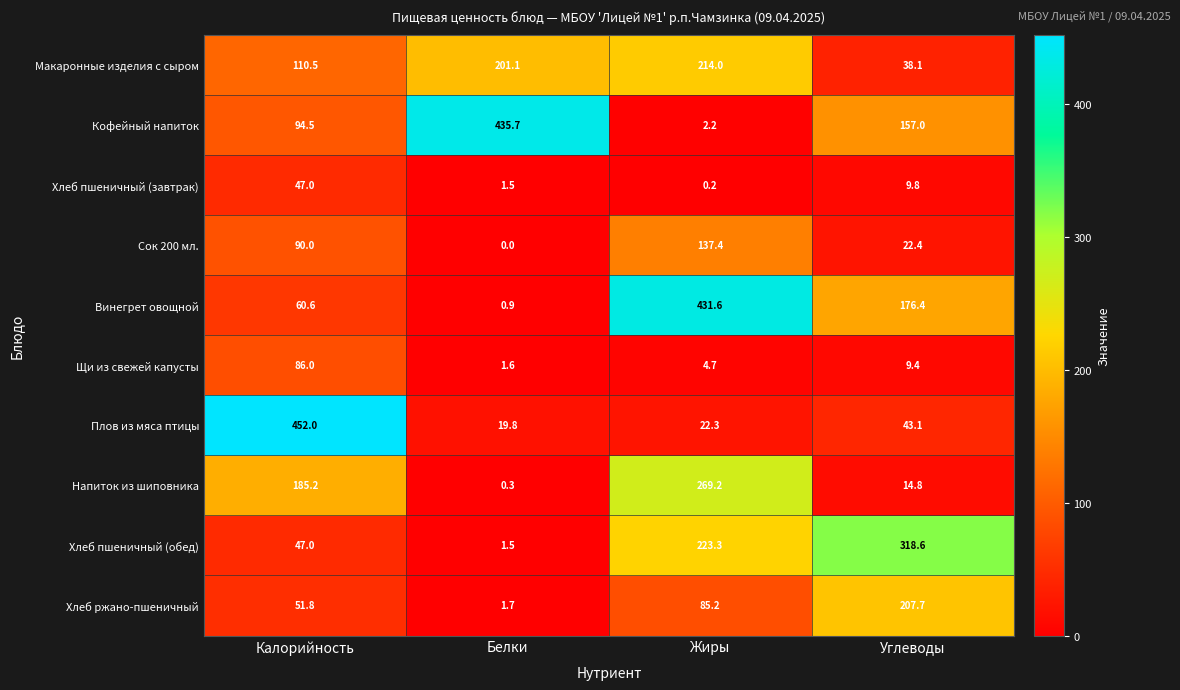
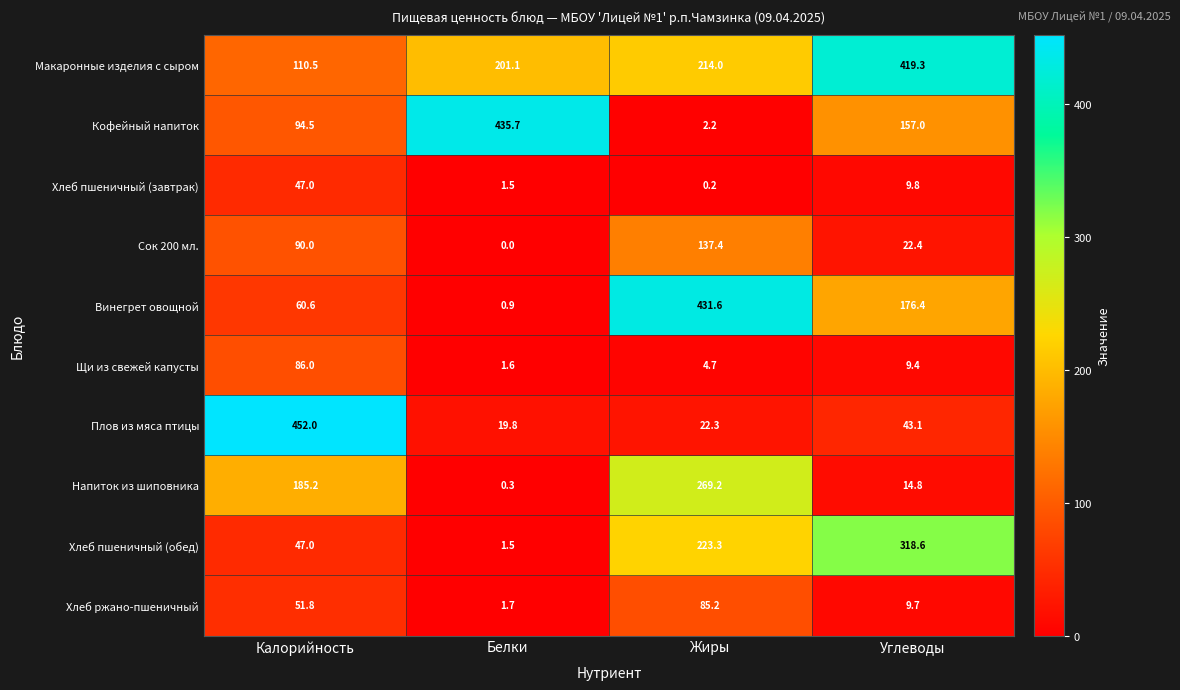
  {
    "Макаронные изделия с сыром": {
      "Калорийность": 110.5,
      "Белки": 201.1,
      "Жиры": 214.0,
-     "Углеводы": 38.1
+     "Углеводы": 419.3
    },
    "Кофейный напиток": {
      "Калорийность": 94.5,
      "Белки": 435.7,
      "Жиры": 2.2,
      "Углеводы": 157.0
    },
    "Хлеб пшеничный (завтрак)": {
      "Калорийность": 47.0,
      "Белки": 1.5,
      "Жиры": 0.2,
      "Углеводы": 9.8
    },
    "Сок 200 мл.": {
      "Калорийность": 90.0,
      "Белки": 0.0,
      "Жиры": 137.4,
      "Углеводы": 22.4
    },
    "Винегрет овощной": {
      "Калорийность": 60.6,
      "Белки": 0.9,
      "Жиры": 431.6,
      "Углеводы": 176.4
    },
    "Щи из свежей капусты": {
      "Калорийность": 86.0,
      "Белки": 1.6,
      "Жиры": 4.7,
      "Углеводы": 9.4
    },
    "Плов из мяса птицы": {
      "Калорийность": 452.0,
      "Белки": 19.8,
      "Жиры": 22.3,
      "Углеводы": 43.1
    },
    "Напиток из шиповника": {
      "Калорийность": 185.2,
      "Белки": 0.3,
      "Жиры": 269.2,
      "Углеводы": 14.8
    },
    "Хлеб пшеничный (обед)": {
      "Калорийность": 47.0,
      "Белки": 1.5,
      "Жиры": 223.3,
      "Углеводы": 318.6
    },
    "Хлеб ржано-пшеничный": {
      "Калорийность": 51.8,
      "Белки": 1.7,
      "Жиры": 85.2,
-     "Углеводы": 207.7
+     "Углеводы": 9.7
    }
  }
